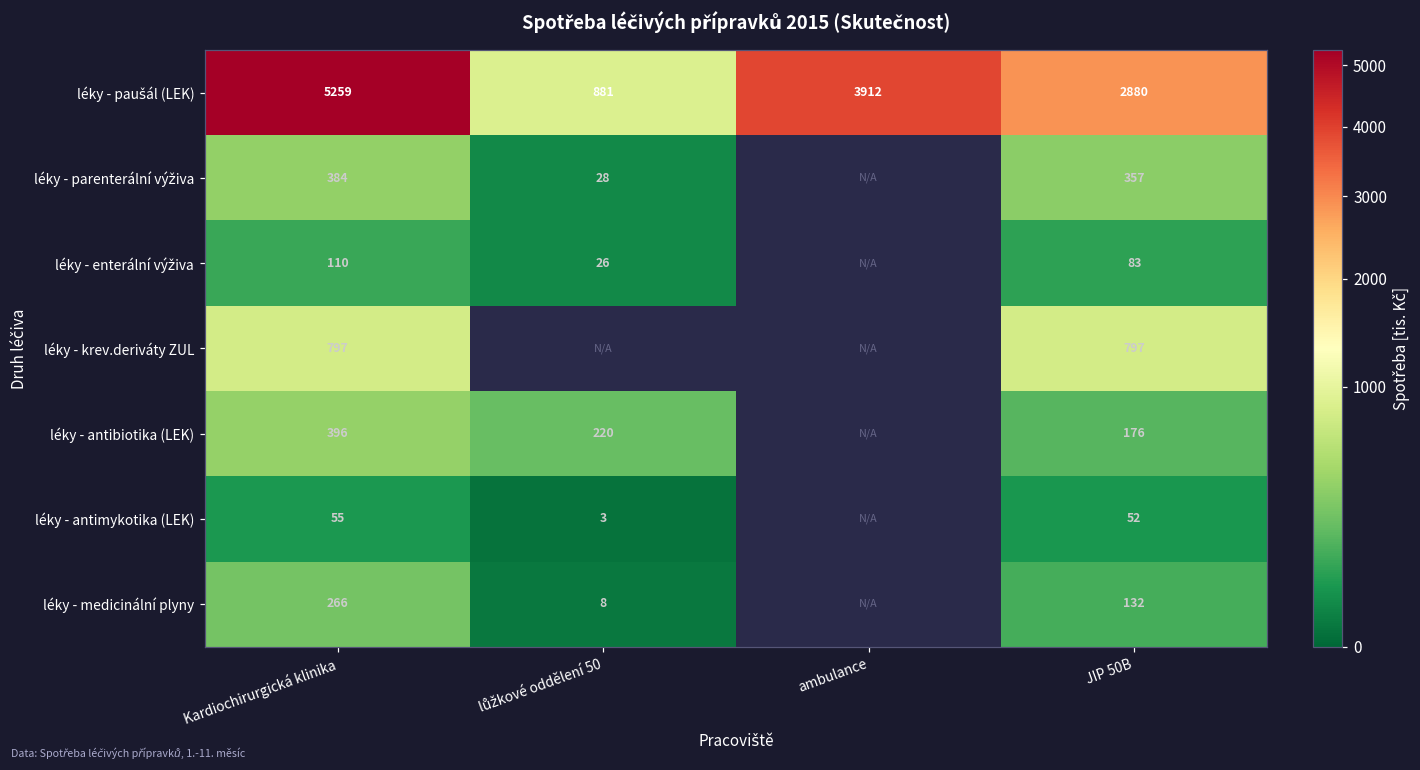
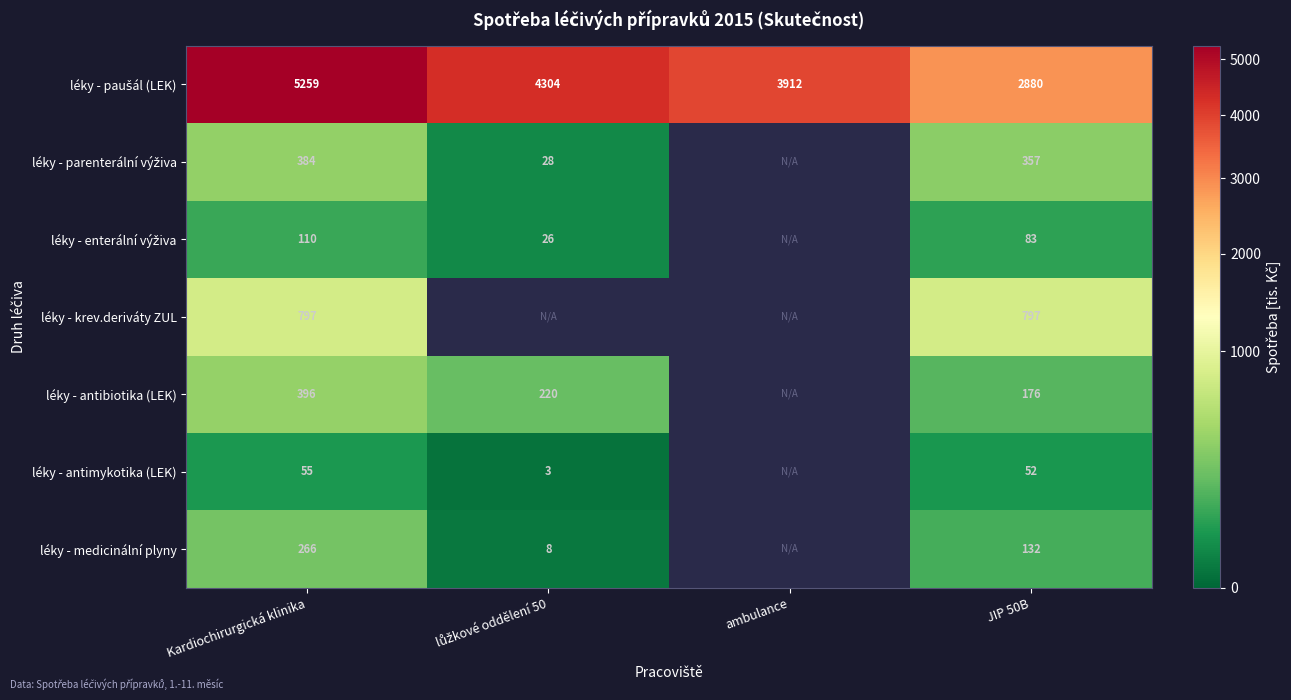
  {
    "léky - paušál (LEK)": {
      "Kardiochirurgická klinika": 5259,
-     "lůžkové oddělení 50": 881,
+     "lůžkové oddělení 50": 4304,
      "ambulance": 3912,
      "JIP 50B": 2880
    },
    "léky - parenterální výživa": {
      "Kardiochirurgická klinika": 384,
      "lůžkové oddělení 50": 28,
      "JIP 50B": 357
    },
    "léky - enterální výživa": {
      "Kardiochirurgická klinika": 110,
      "lůžkové oddělení 50": 26,
      "JIP 50B": 83
    },
    "léky - krev.deriváty ZUL": {
      "Kardiochirurgická klinika": 797,
      "JIP 50B": 797
    },
    "léky - antibiotika (LEK)": {
      "Kardiochirurgická klinika": 396,
      "lůžkové oddělení 50": 220,
      "JIP 50B": 176
    },
    "léky - antimykotika (LEK)": {
      "Kardiochirurgická klinika": 55,
      "lůžkové oddělení 50": 3,
      "JIP 50B": 52
    },
    "léky - medicinální plyny": {
      "Kardiochirurgická klinika": 266,
      "lůžkové oddělení 50": 8,
      "JIP 50B": 132
    }
  }
